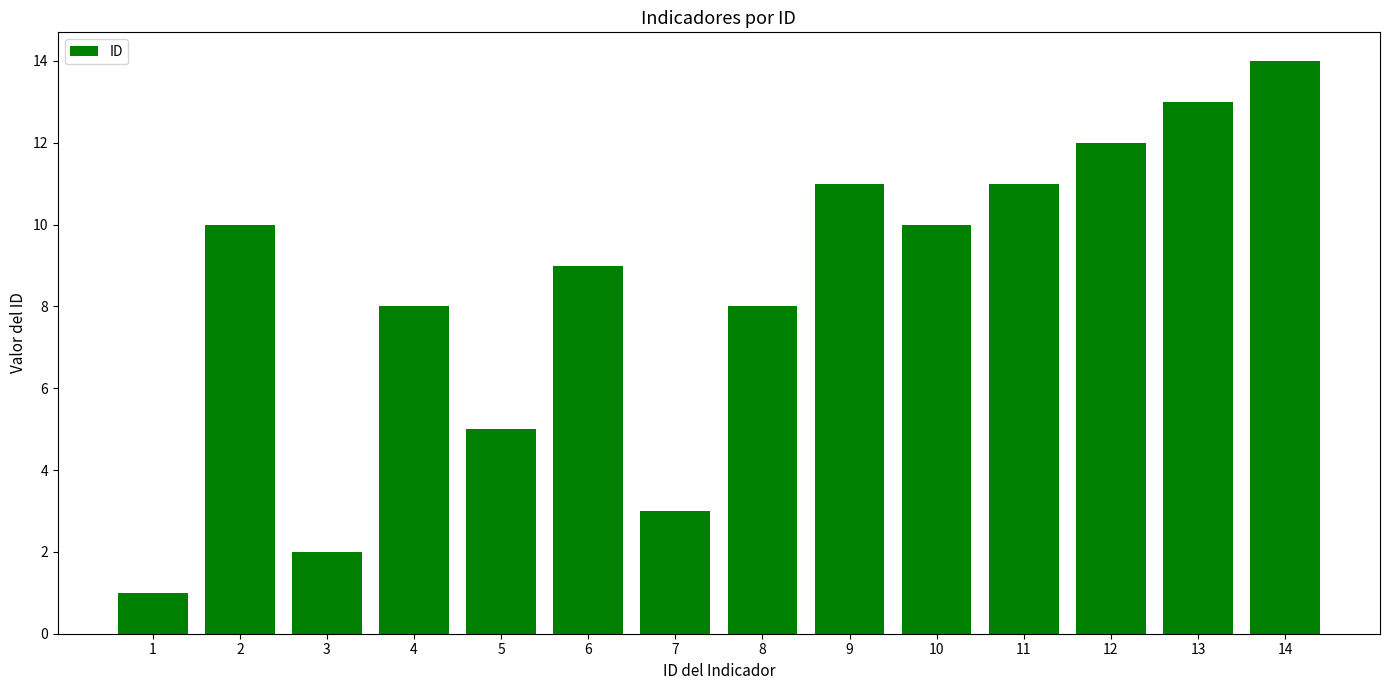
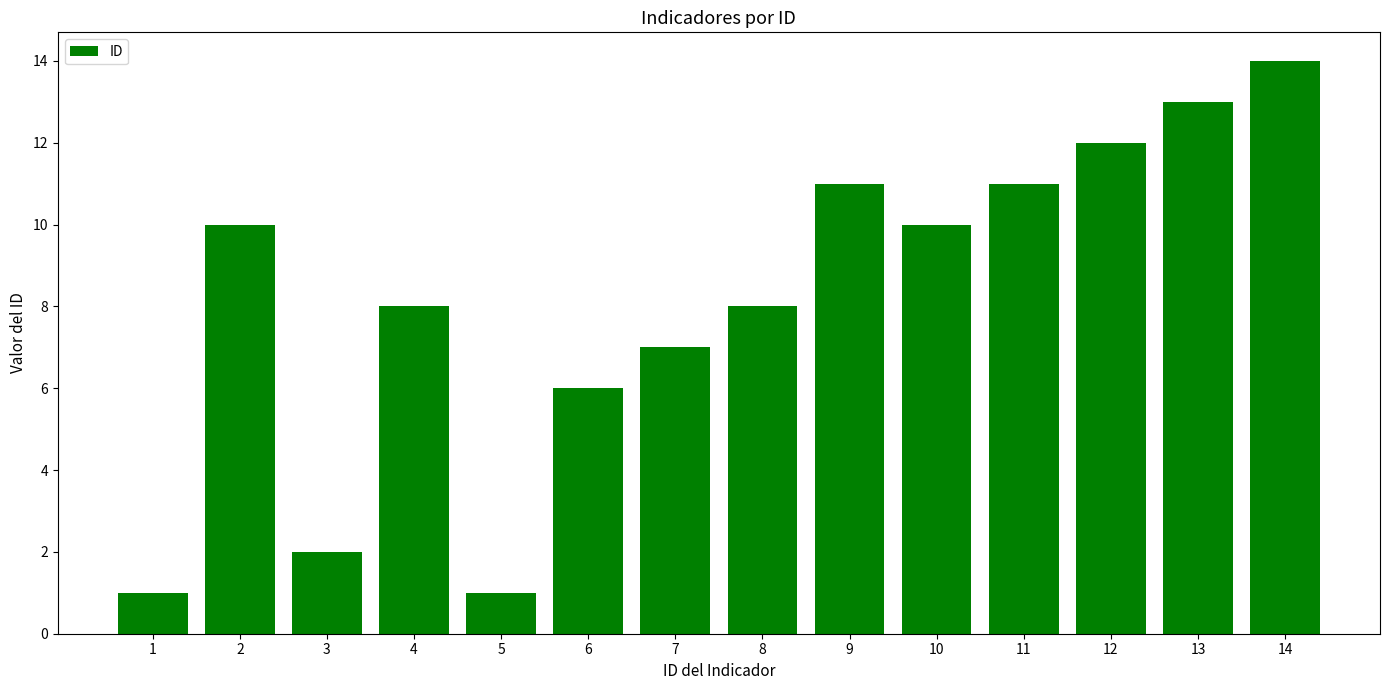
  {
    "1": 1,
    "2": 10,
    "3": 2,
    "4": 8,
-   "5": 5,
-   "6": 9,
-   "7": 3,
+   "5": 1,
+   "6": 6,
+   "7": 7,
    "8": 8,
    "9": 11,
    "10": 10,
    "11": 11,
    "12": 12,
    "13": 13,
    "14": 14
  }
